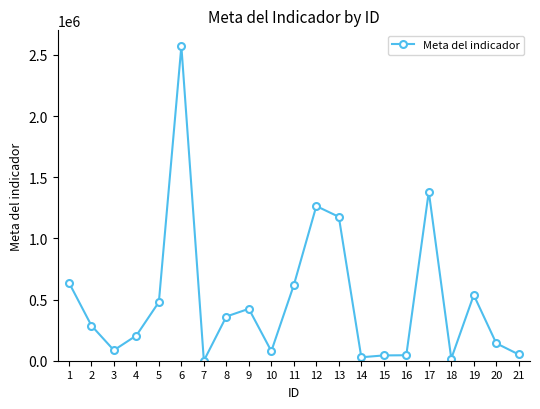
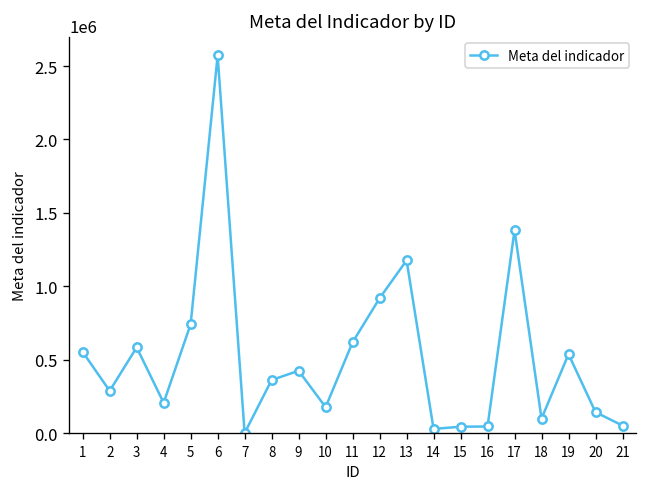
  {
-   "1": 640000,
+   "1": 550000,
    "2": 290000,
-   "3": 90000,
+   "3": 580000,
    "4": 210000,
-   "5": 480000,
+   "5": 740000,
    "6": 2570000,
    "7": 0,
    "8": 360000,
    "9": 420000,
-   "10": 80000,
+   "10": 180000,
    "11": 620000,
-   "12": 1260000,
+   "12": 920000,
    "13": 1180000,
    "14": 30000,
    "15": 40000,
    "16": 40000,
    "17": 1380000,
-   "18": 20000,
+   "18": 100000,
    "19": 540000,
    "20": 140000,
    "21": 50000
  }
